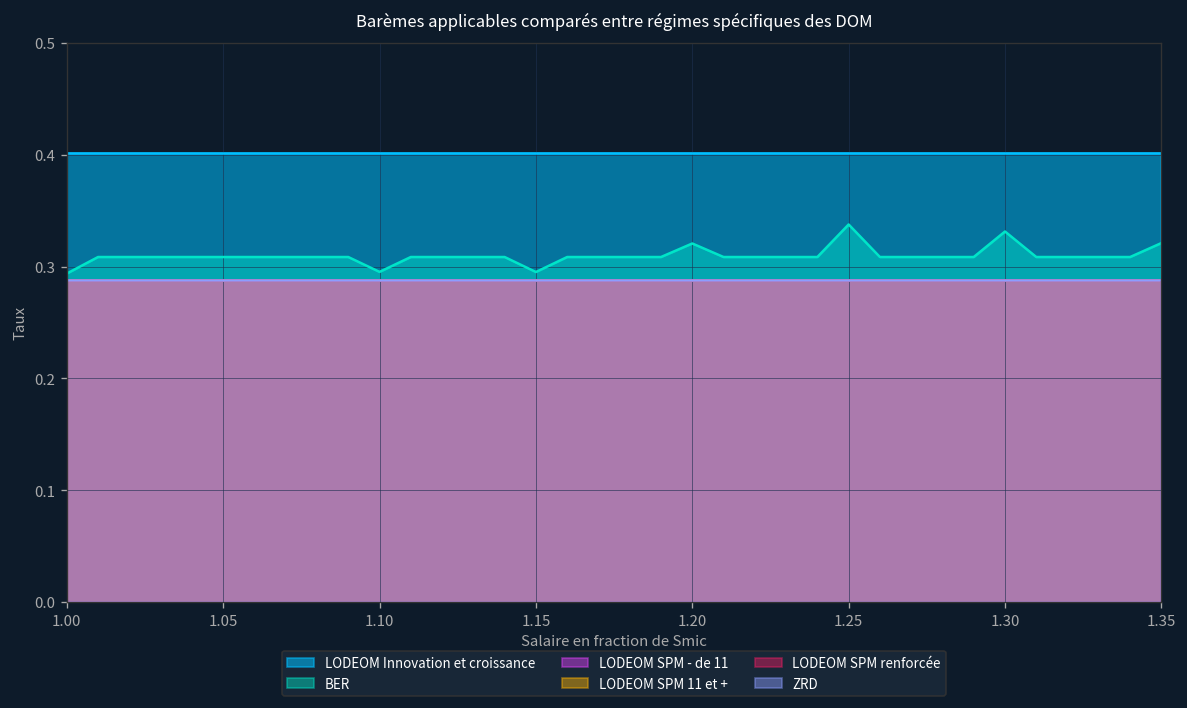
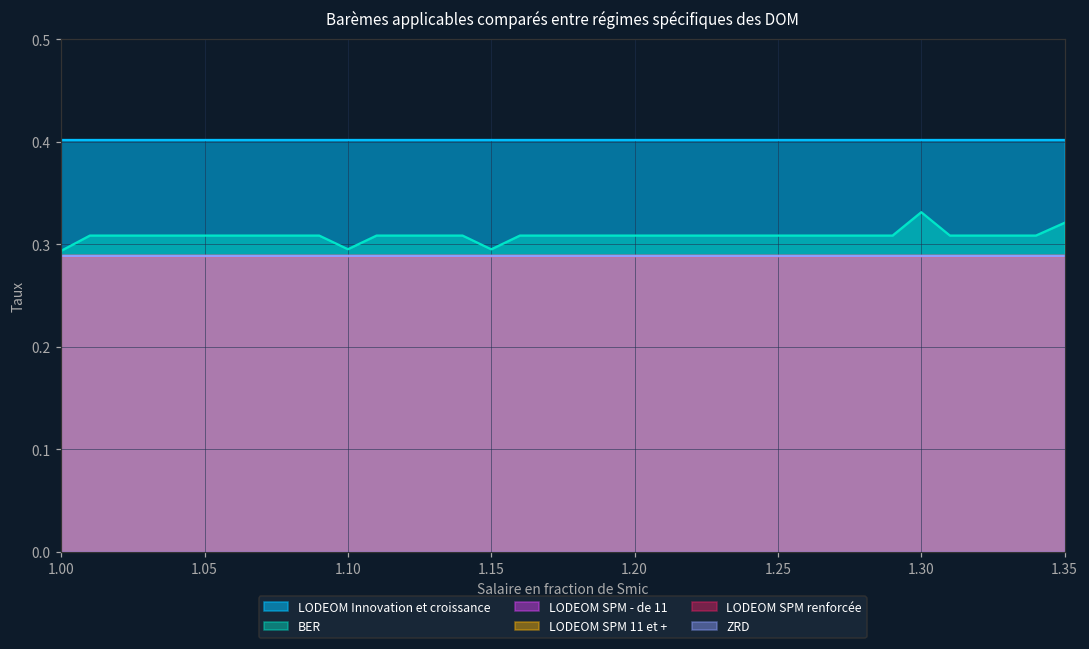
  {
    "LODEOM Innovation et croissance": {
      "1.00": 0.40,
      "1.05": 0.40,
      "1.10": 0.40,
      "1.15": 0.40,
      "1.20": 0.40,
      "1.25": 0.40,
      "1.30": 0.40,
      "1.35": 0.40
    },
    "BER": {
      "1.00": 0.29,
      "1.05": 0.31,
      "1.10": 0.30,
      "1.15": 0.30,
-     "1.20": 0.32,
-     "1.25": 0.34,
+     "1.20": 0.31,
+     "1.25": 0.31,
      "1.30": 0.33,
      "1.35": 0.32
    },
    "ZRD": {
      "1.00": 0.29,
      "1.05": 0.29,
      "1.10": 0.29,
      "1.15": 0.29,
      "1.20": 0.29,
      "1.25": 0.29,
      "1.30": 0.29,
      "1.35": 0.29
    }
  }
